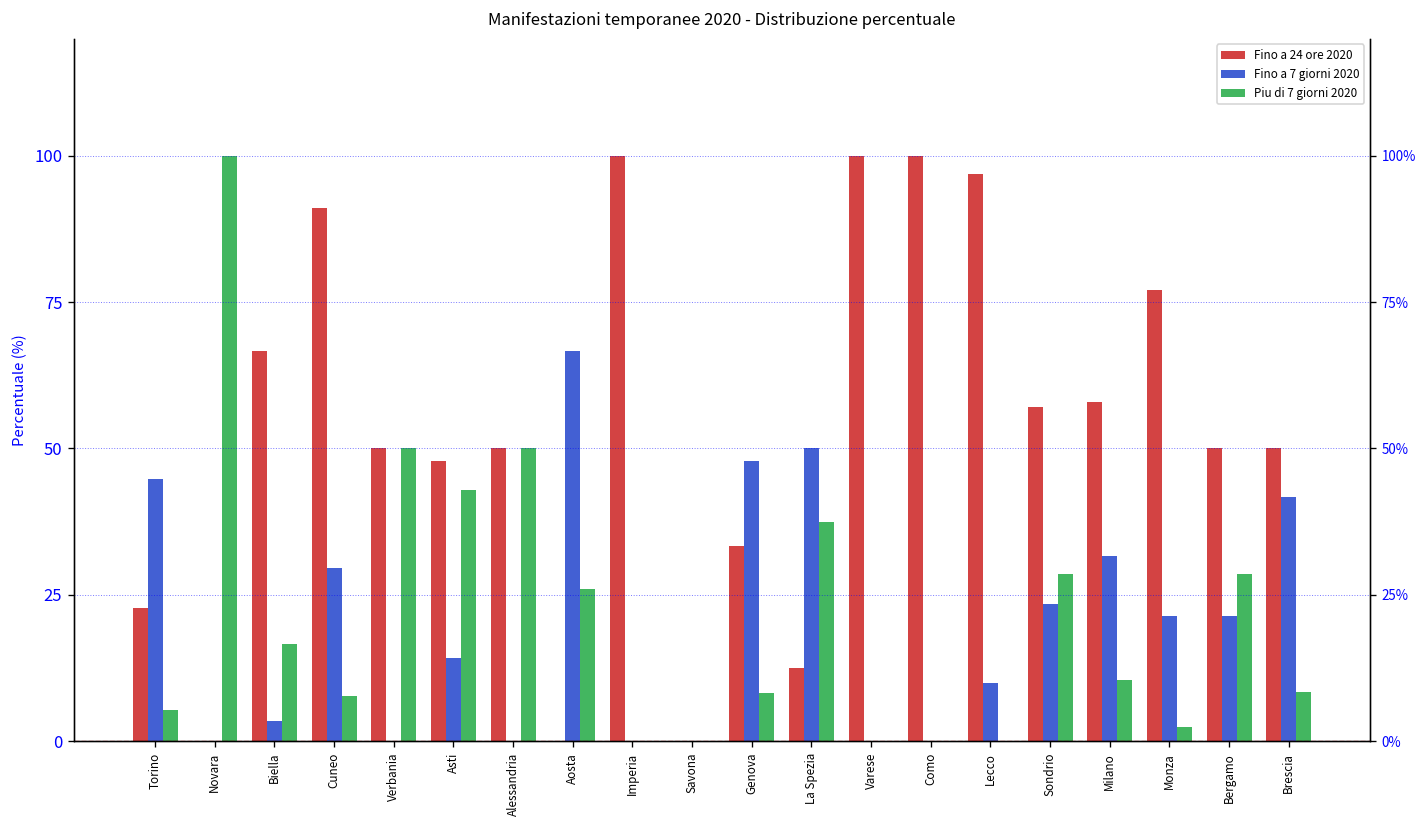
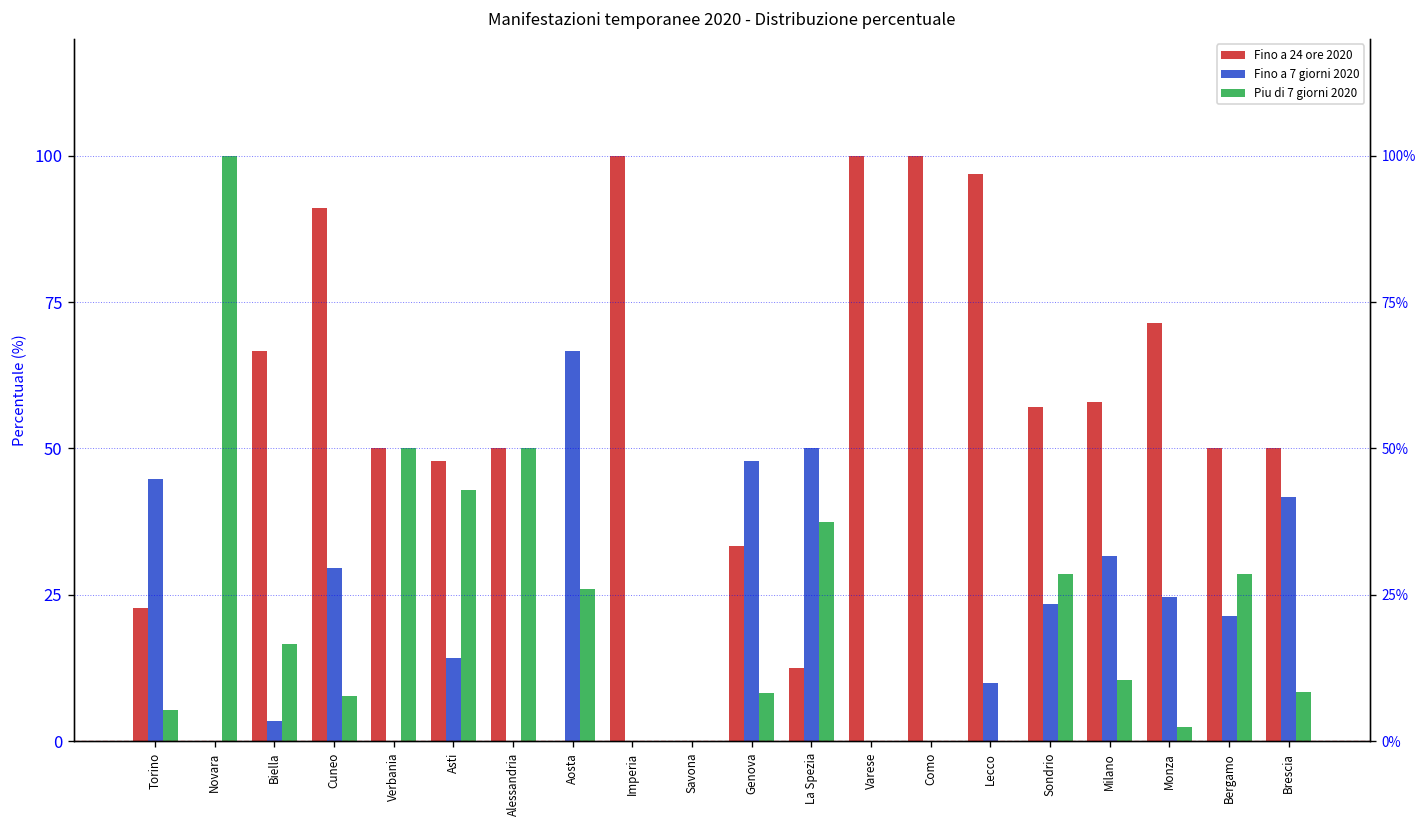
  {
    "Fino a 24 ore 2020": {
      "Torino": 23,
      "Novara": 0,
      "Biella": 67,
      "Cuneo": 91,
      "Verbania": 50,
      "Asti": 48,
      "Alessandria": 50,
      "Aosta": 0,
      "Imperia": 100,
      "Savona": 0,
      "Genova": 33,
      "La Spezia": 13,
      "Varese": 100,
      "Como": 100,
      "Lecco": 97,
      "Sondrio": 57,
      "Milano": 58,
-     "Monza": 77,
+     "Monza": 71,
      "Bergamo": 50,
      "Brescia": 50
    },
    "Fino a 7 giorni 2020": {
      "Torino": 45,
      "Novara": 0,
      "Biella": 3,
      "Cuneo": 30,
      "Verbania": 0,
      "Asti": 14,
      "Alessandria": 0,
      "Aosta": 67,
      "Imperia": 0,
      "Savona": 0,
      "Genova": 48,
      "La Spezia": 50,
      "Varese": 0,
      "Como": 0,
      "Lecco": 10,
      "Sondrio": 23,
      "Milano": 32,
-     "Monza": 21,
+     "Monza": 25,
      "Bergamo": 21,
      "Brescia": 42
    },
    "Piu di 7 giorni 2020": {
      "Torino": 5,
      "Novara": 100,
      "Biella": 17,
      "Cuneo": 8,
      "Verbania": 50,
      "Asti": 43,
      "Alessandria": 50,
      "Aosta": 26,
      "Imperia": 0,
      "Savona": 0,
      "Genova": 8,
      "La Spezia": 38,
      "Varese": 0,
      "Como": 0,
      "Lecco": 0,
      "Sondrio": 29,
      "Milano": 11,
      "Monza": 2,
      "Bergamo": 29,
      "Brescia": 8
    }
  }
